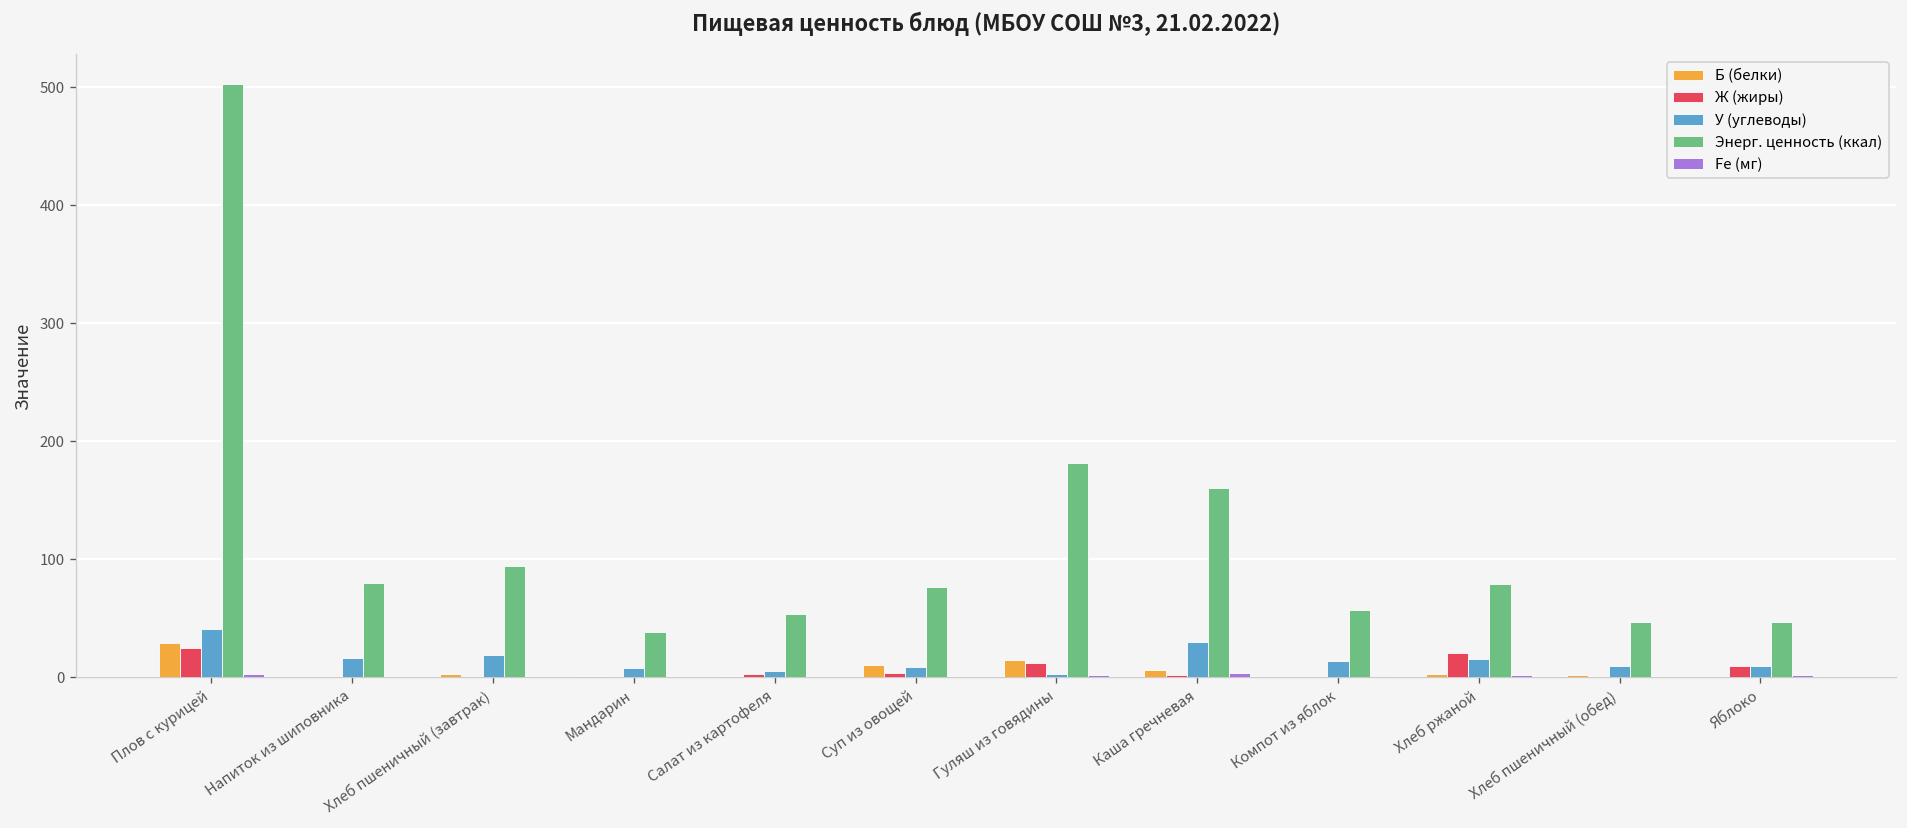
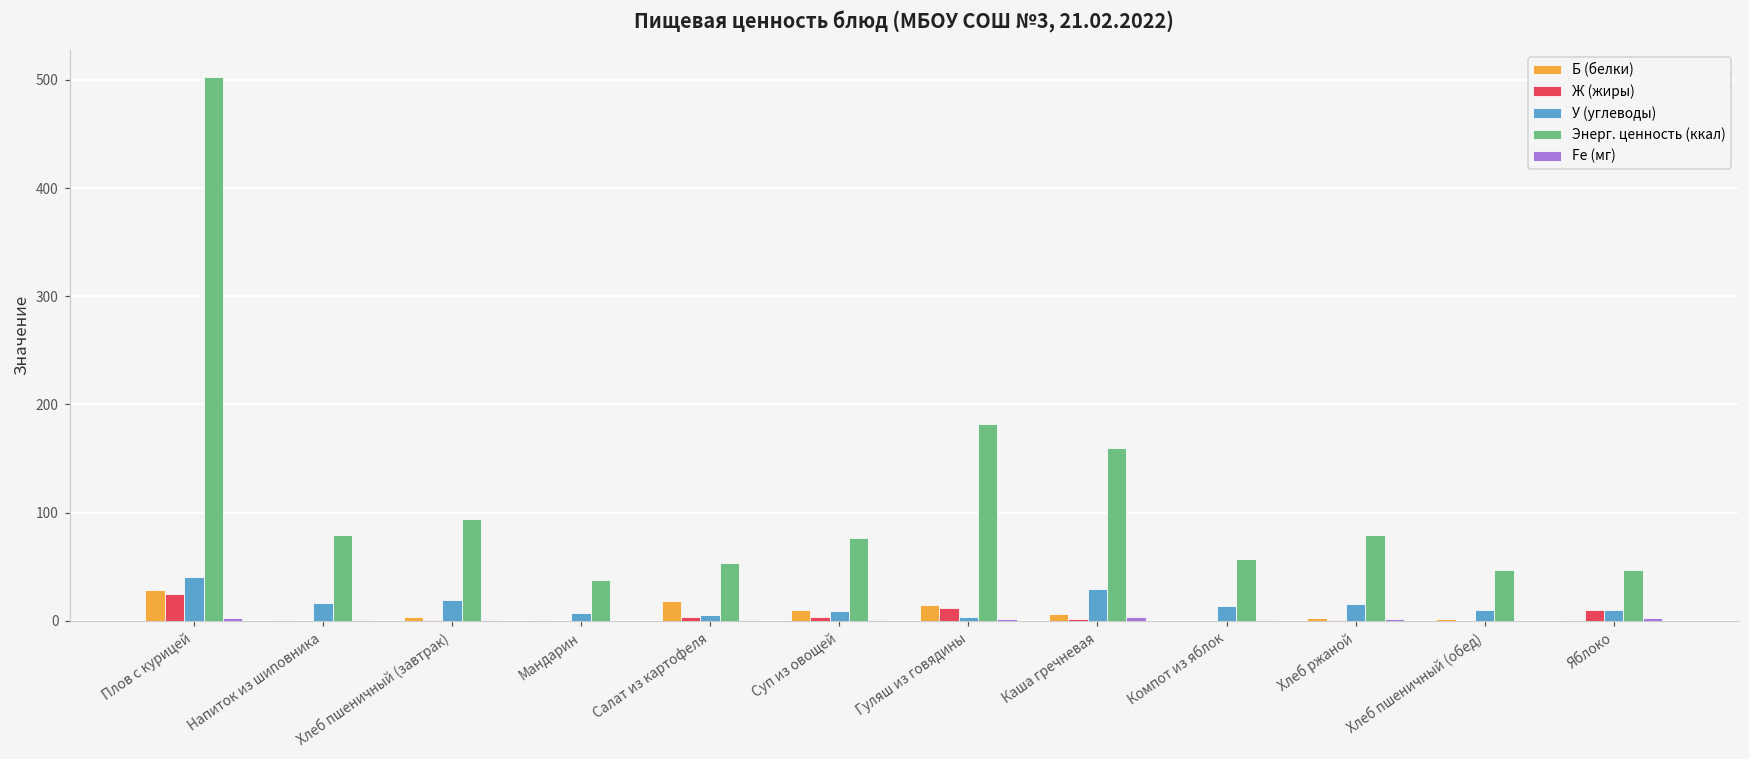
  {
    "Б (белки)": {
      "Плов с курицей": 30,
      "Хлеб пшеничный (завтрак)": 0,
-     "Салат из картофеля": 0,
+     "Салат из картофеля": 20,
      "Суп из овощей": 10,
      "Гуляш из говядины": 10,
      "Каша гречневая": 10,
      "Хлеб ржаной": 0
    },
    "Ж (жиры)": {
      "Плов с курицей": 20,
      "Салат из картофеля": 0,
      "Суп из овощей": 0,
      "Гуляш из говядины": 10,
-     "Хлеб ржаной": 20,
+     "Хлеб ржаной": 0,
      "Яблоко": 10
    },
    "У (углеводы)": {
      "Плов с курицей": 40,
      "Напиток из шиповника": 20,
      "Хлеб пшеничный (завтрак)": 20,
      "Мандарин": 10,
      "Салат из картофеля": 10,
      "Суп из овощей": 10,
      "Гуляш из говядины": 0,
      "Каша гречневая": 30,
      "Компот из яблок": 10,
      "Хлеб ржаной": 20,
      "Хлеб пшеничный (обед)": 10,
      "Яблоко": 10
    },
    "Энерг. ценность (ккал)": {
      "Плов с курицей": 500,
      "Напиток из шиповника": 80,
      "Хлеб пшеничный (завтрак)": 90,
      "Мандарин": 40,
      "Салат из картофеля": 50,
      "Суп из овощей": 80,
      "Гуляш из говядины": 180,
      "Каша гречневая": 160,
      "Компот из яблок": 60,
      "Хлеб ржаной": 80,
      "Хлеб пшеничный (обед)": 50,
      "Яблоко": 50
    },
    "Fe (мг)": {
      "Плов с курицей": 0,
      "Каша гречневая": 0
    }
  }
